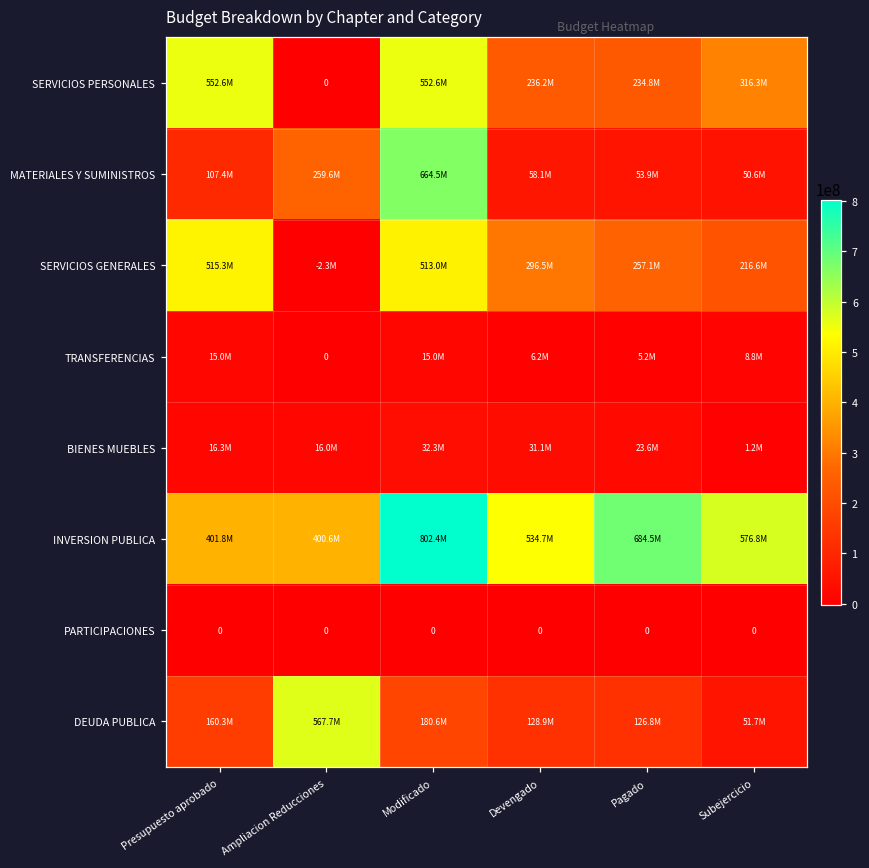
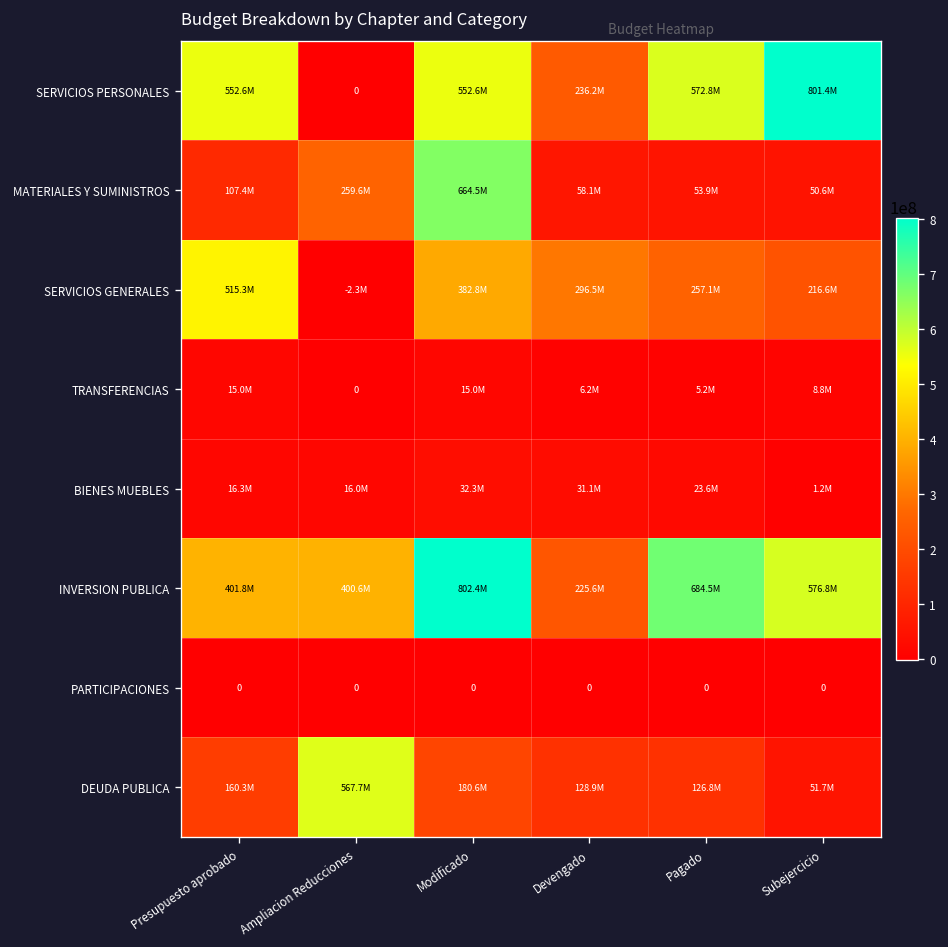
  {
    "SERVICIOS PERSONALES": {
      "Presupuesto aprobado": "552.6M",
      "Ampliacion Reducciones": "0",
      "Modificado": "552.6M",
      "Devengado": "236.2M",
-     "Pagado": "234.8M",
-     "Subejercicio": "316.3M"
+     "Pagado": "572.8M",
+     "Subejercicio": "801.4M"
    },
    "MATERIALES Y SUMINISTROS": {
      "Presupuesto aprobado": "107.4M",
      "Ampliacion Reducciones": "259.6M",
      "Modificado": "664.5M",
      "Devengado": "58.1M",
      "Pagado": "53.9M",
      "Subejercicio": "50.6M"
    },
    "SERVICIOS GENERALES": {
      "Presupuesto aprobado": "515.3M",
      "Ampliacion Reducciones": "-2.3M",
-     "Modificado": "513.0M",
+     "Modificado": "382.8M",
      "Devengado": "296.5M",
      "Pagado": "257.1M",
      "Subejercicio": "216.6M"
    },
    "TRANSFERENCIAS": {
      "Presupuesto aprobado": "15.0M",
      "Ampliacion Reducciones": "0",
      "Modificado": "15.0M",
      "Devengado": "6.2M",
      "Pagado": "5.2M",
      "Subejercicio": "8.8M"
    },
    "BIENES MUEBLES": {
      "Presupuesto aprobado": "16.3M",
      "Ampliacion Reducciones": "16.0M",
      "Modificado": "32.3M",
      "Devengado": "31.1M",
      "Pagado": "23.6M",
      "Subejercicio": "1.2M"
    },
    "INVERSION PUBLICA": {
      "Presupuesto aprobado": "401.8M",
      "Ampliacion Reducciones": "400.6M",
      "Modificado": "802.4M",
-     "Devengado": "534.7M",
+     "Devengado": "225.6M",
      "Pagado": "684.5M",
      "Subejercicio": "576.8M"
    },
    "PARTICIPACIONES": {
      "Presupuesto aprobado": "0",
      "Ampliacion Reducciones": "0",
      "Modificado": "0",
      "Devengado": "0",
      "Pagado": "0",
      "Subejercicio": "0"
    },
    "DEUDA PUBLICA": {
      "Presupuesto aprobado": "160.3M",
      "Ampliacion Reducciones": "567.7M",
      "Modificado": "180.6M",
      "Devengado": "128.9M",
      "Pagado": "126.8M",
      "Subejercicio": "51.7M"
    }
  }
